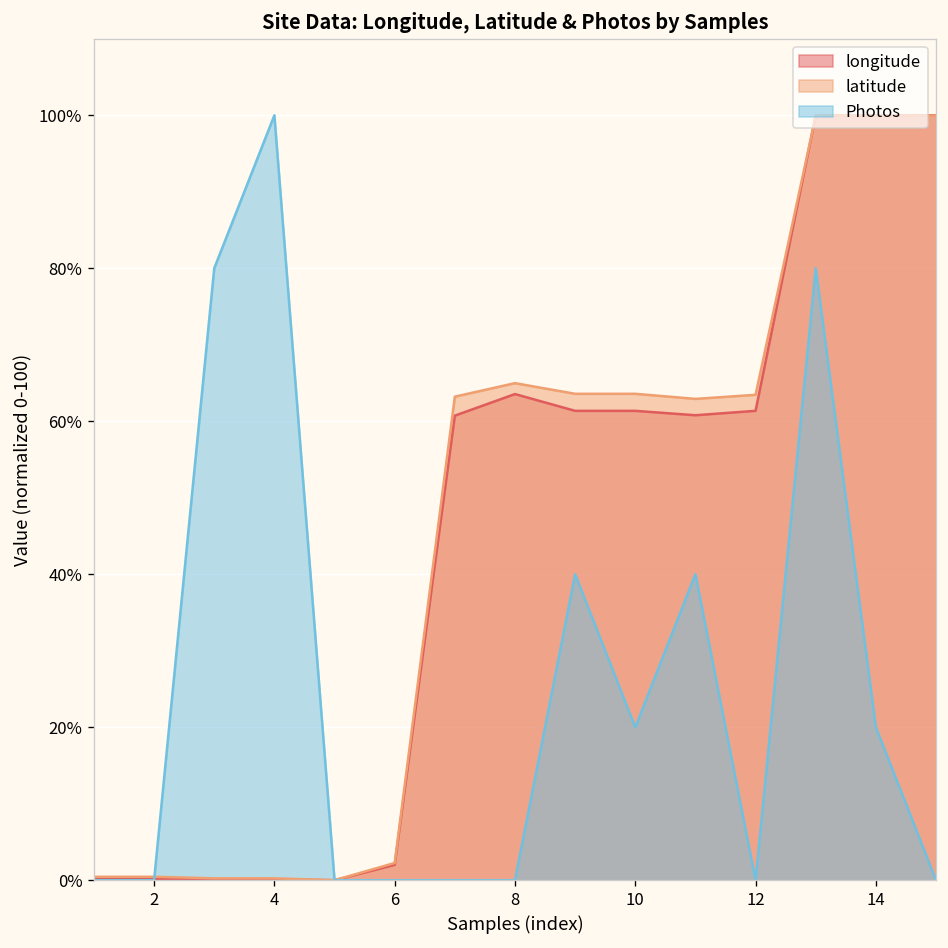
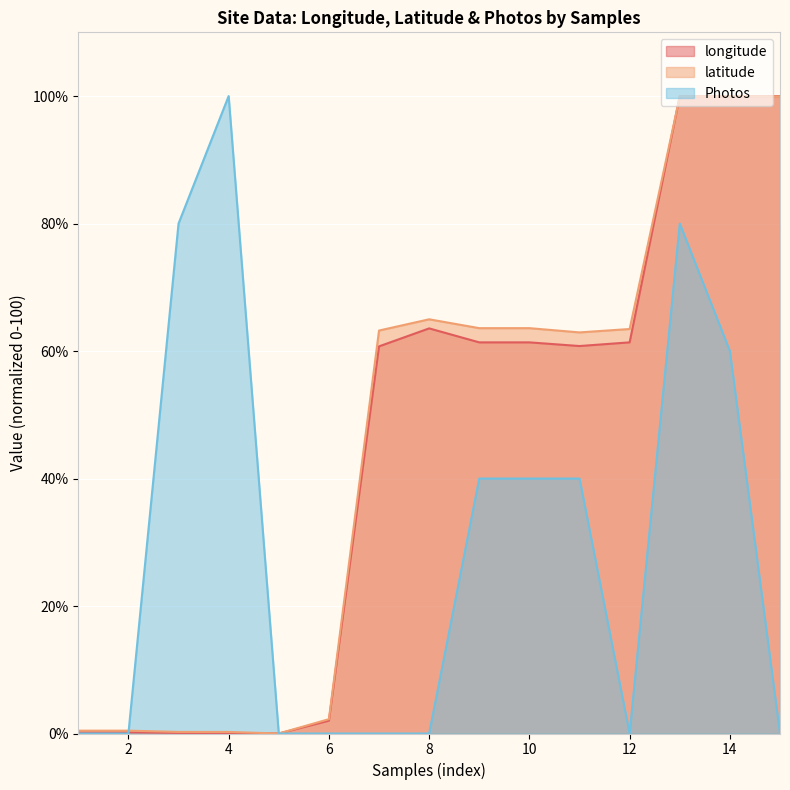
  {
    "Photos": {
      "4": "100%",
      "6": "0%",
      "8": "0%",
-     "10": "20%",
+     "10": "40%",
      "12": "0%",
-     "14": "20%"
+     "14": "60%"
    }
  }
